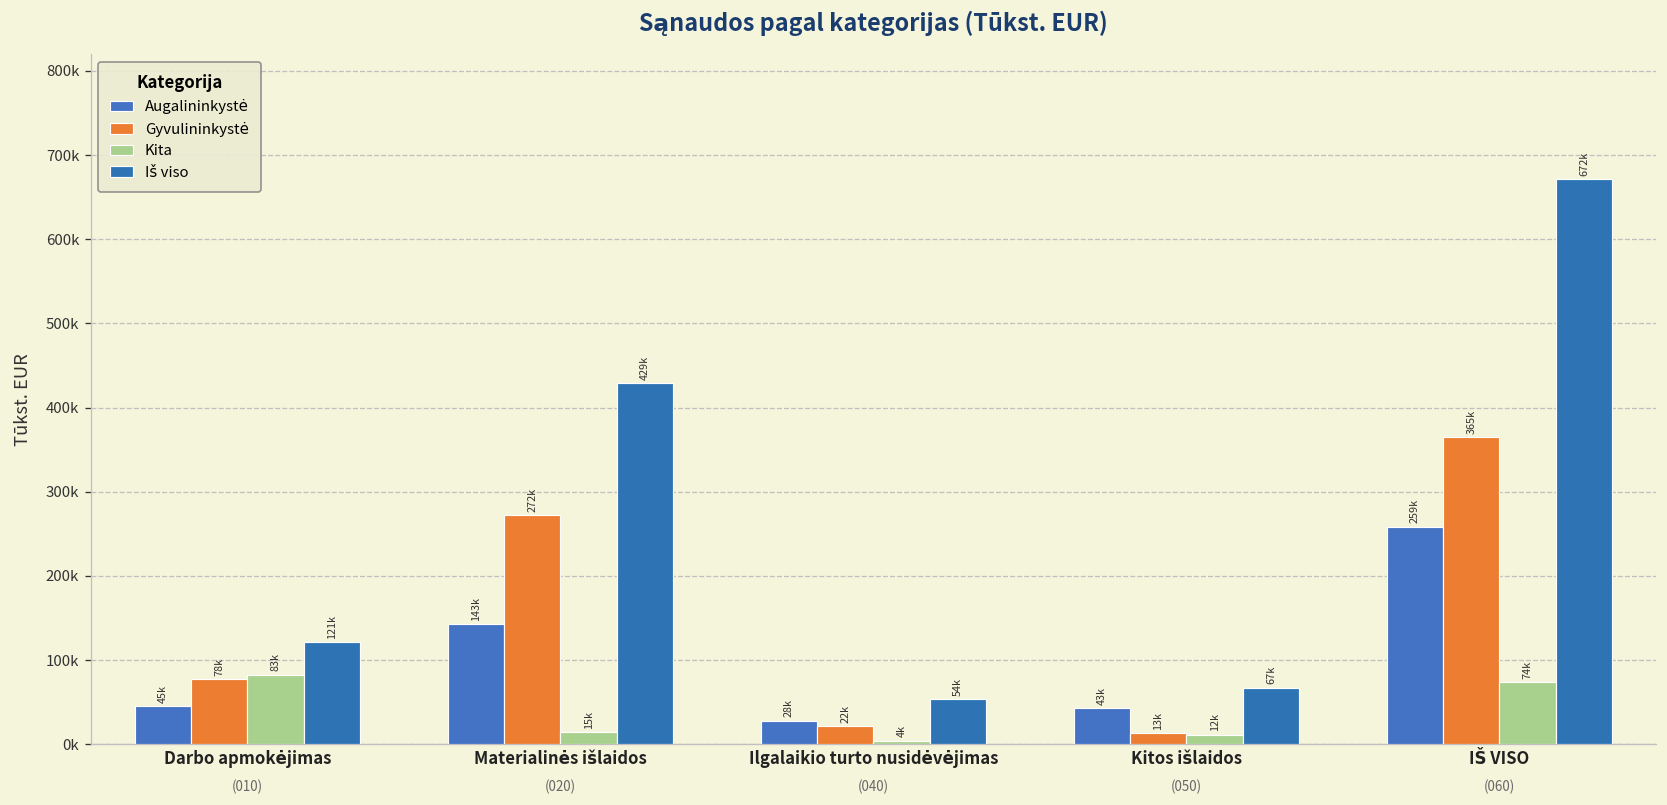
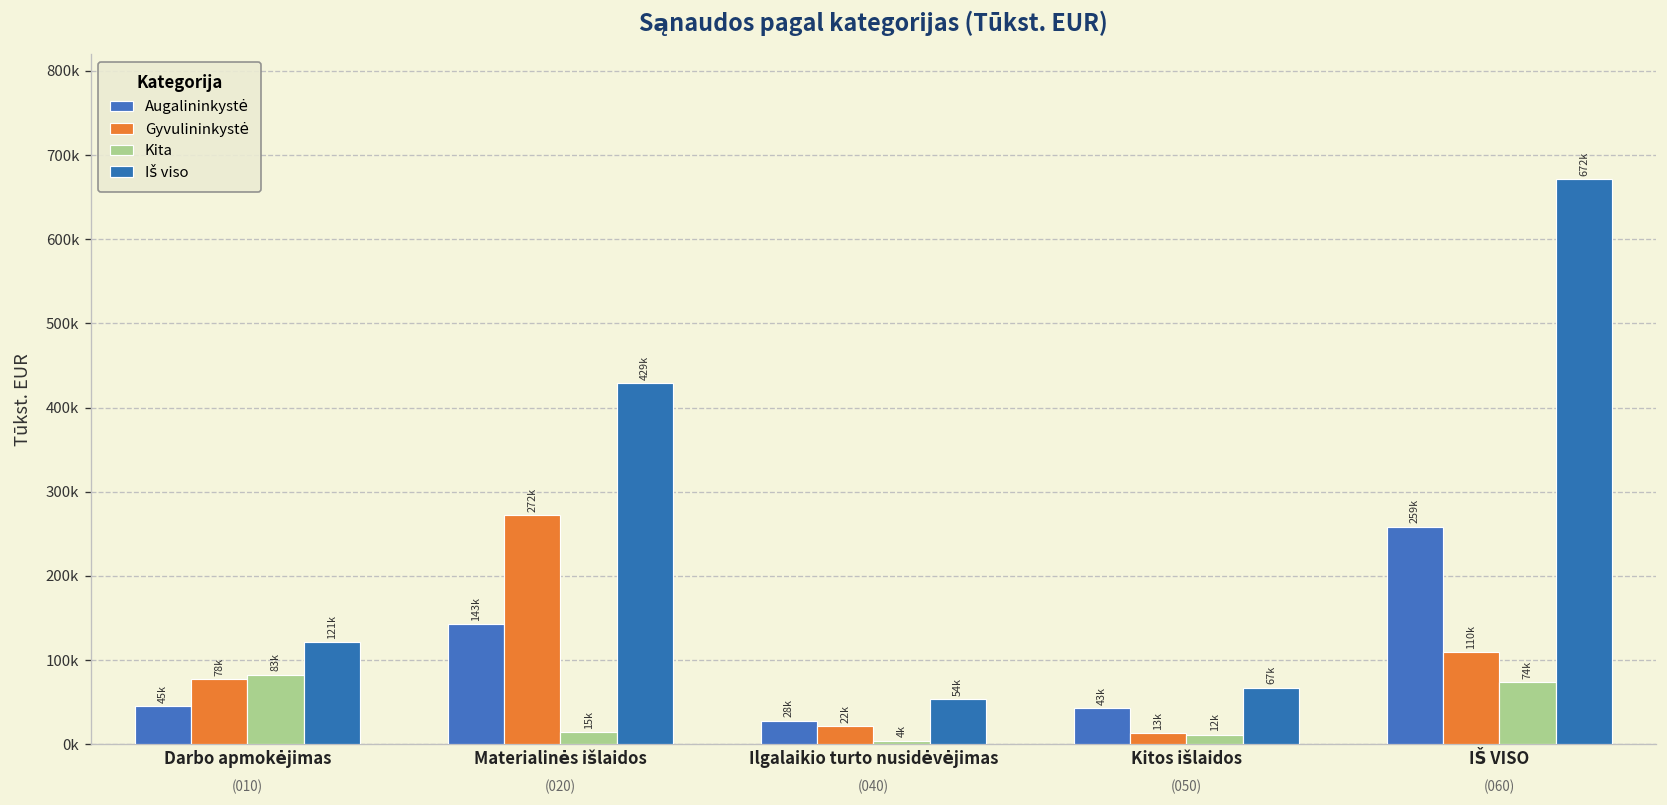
  {
    "Gyvulininkystė": {
      "Darbo apmokėjimas": "78k",
      "Materialinės išlaidos": "272k",
      "Ilgalaikio turto nusidėvėjimas": "22k",
      "Kitos išlaidos": "13k",
-     "IŠ VISO": "365k"
+     "IŠ VISO": "110k"
    },
    "Kita": {
      "Darbo apmokėjimas": "83k",
      "Materialinės išlaidos": "15k",
      "Ilgalaikio turto nusidėvėjimas": "4k",
      "Kitos išlaidos": "12k",
      "IŠ VISO": "74k"
    }
  }
